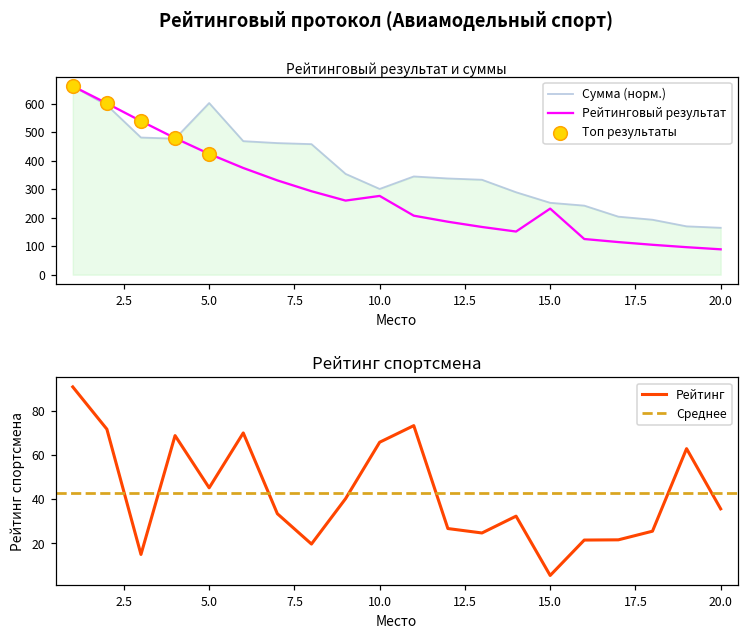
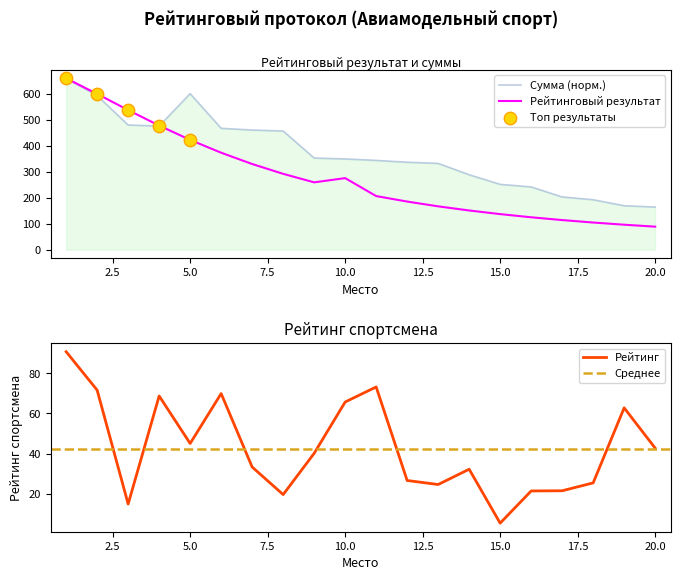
  {
    "Рейтинговый результат и суммы": {
      "Сумма (норм.)": {
        "5.0": 600,
-       "10.0": 300,
+       "10.0": 350,
        "15.0": 250,
        "20.0": 160
      },
      "Рейтинговый результат": {
        "10.0": 280,
-       "15.0": 230,
+       "15.0": 140,
        "20.0": 90
      }
    },
    "Рейтинг спортсмена": {
      "5.0": 45,
      "10.0": 66,
      "15.0": 6,
-     "20.0": 36
+     "20.0": 43
    }
  }
